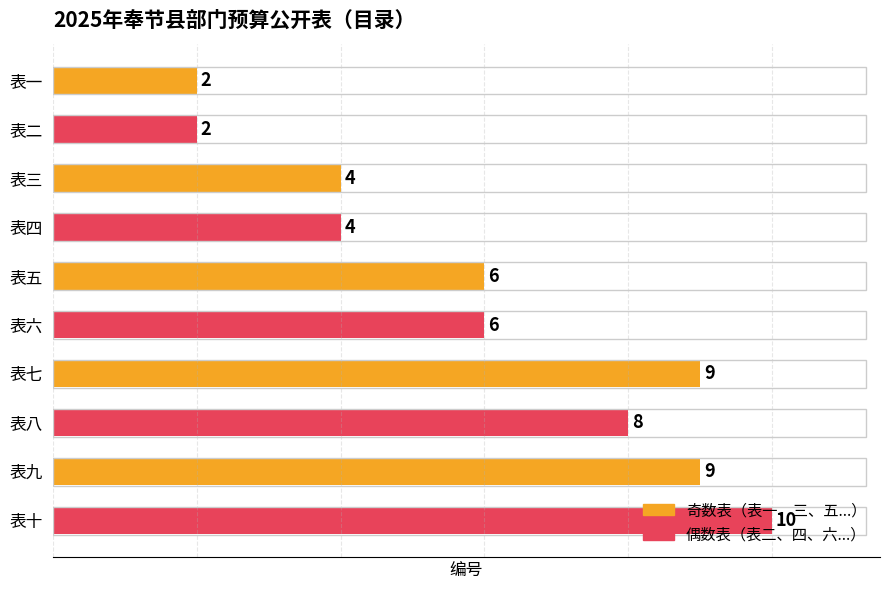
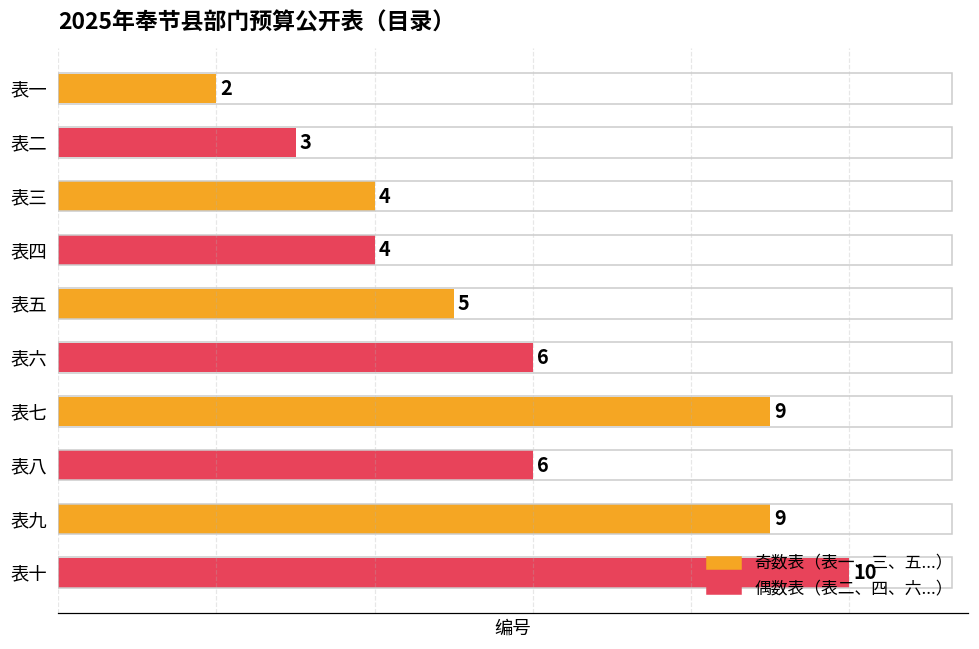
  {
    "表一": 2,
-   "表二": 2,
+   "表二": 3,
    "表三": 4,
    "表四": 4,
-   "表五": 6,
+   "表五": 5,
    "表六": 6,
    "表七": 9,
-   "表八": 8,
+   "表八": 6,
    "表九": 9,
    "表十": 10
  }
